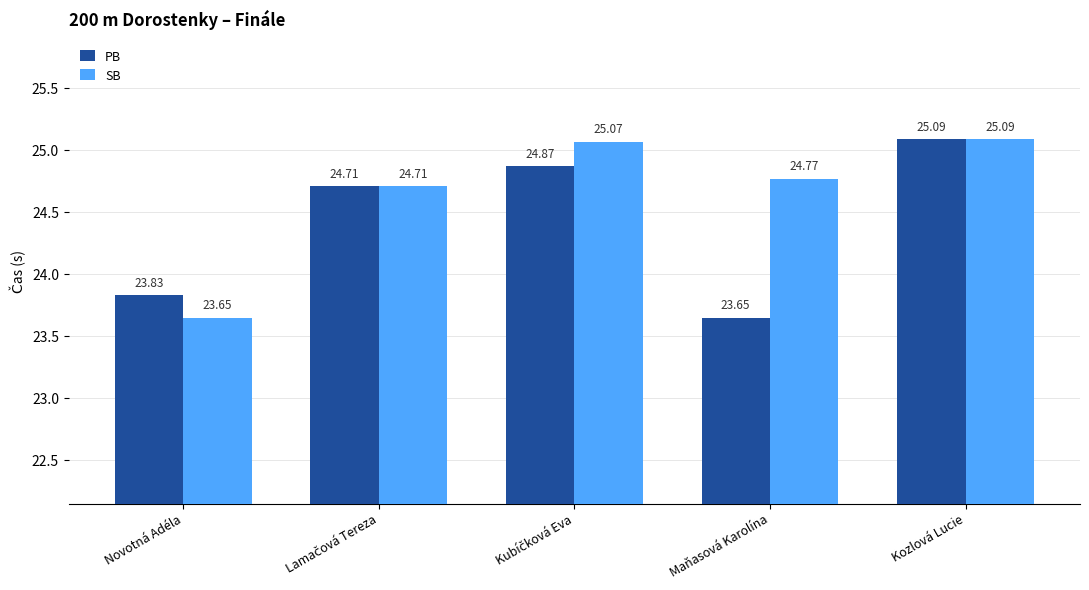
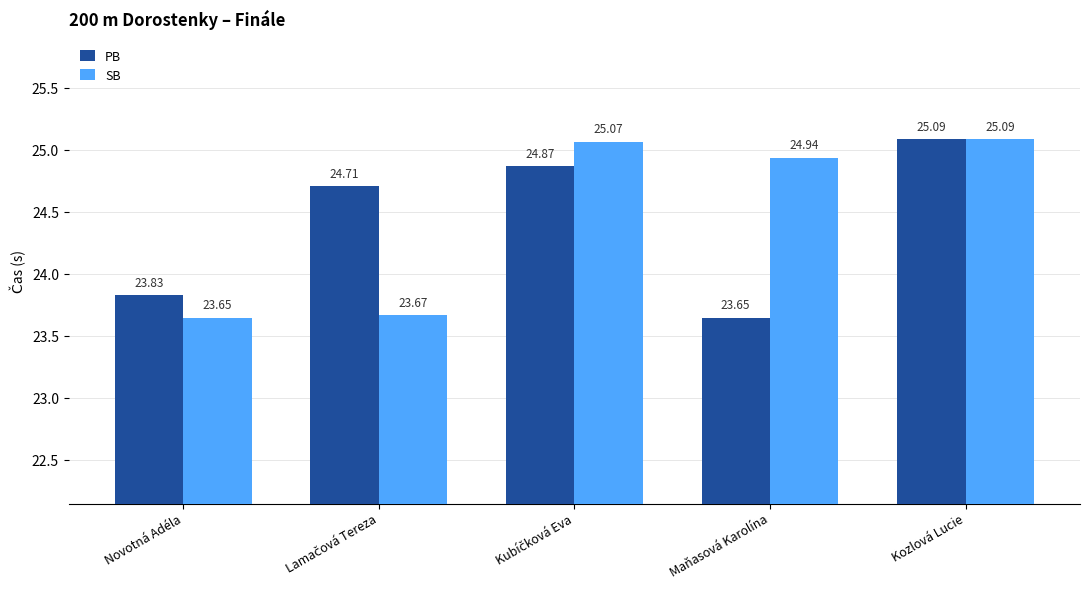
  {
    "PB": {
      "Novotná Adéla": 23.83,
      "Lamačová Tereza": 24.71,
      "Kubíčková Eva": 24.87,
      "Maňasová Karolína": 23.65,
      "Kozlová Lucie": 25.09
    },
    "SB": {
      "Novotná Adéla": 23.65,
-     "Lamačová Tereza": 24.71,
+     "Lamačová Tereza": 23.67,
      "Kubíčková Eva": 25.07,
-     "Maňasová Karolína": 24.77,
+     "Maňasová Karolína": 24.94,
      "Kozlová Lucie": 25.09
    }
  }
